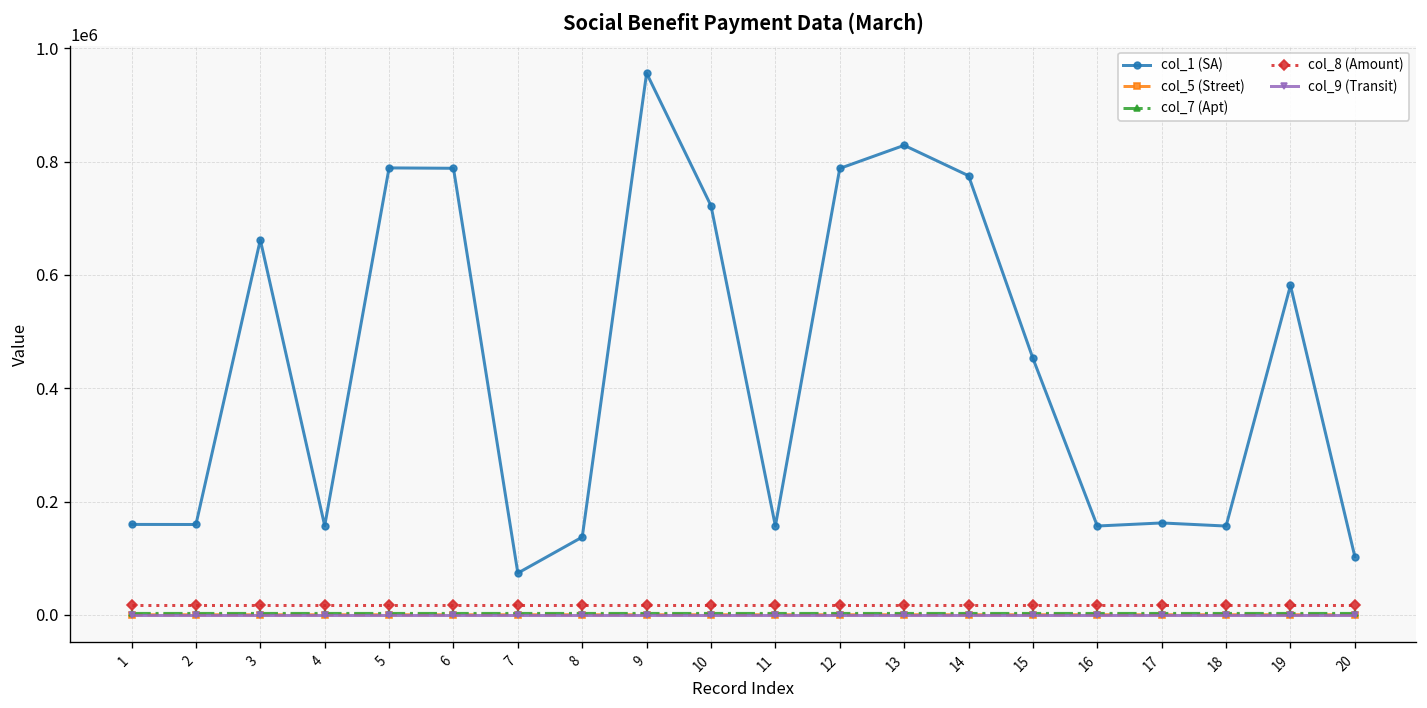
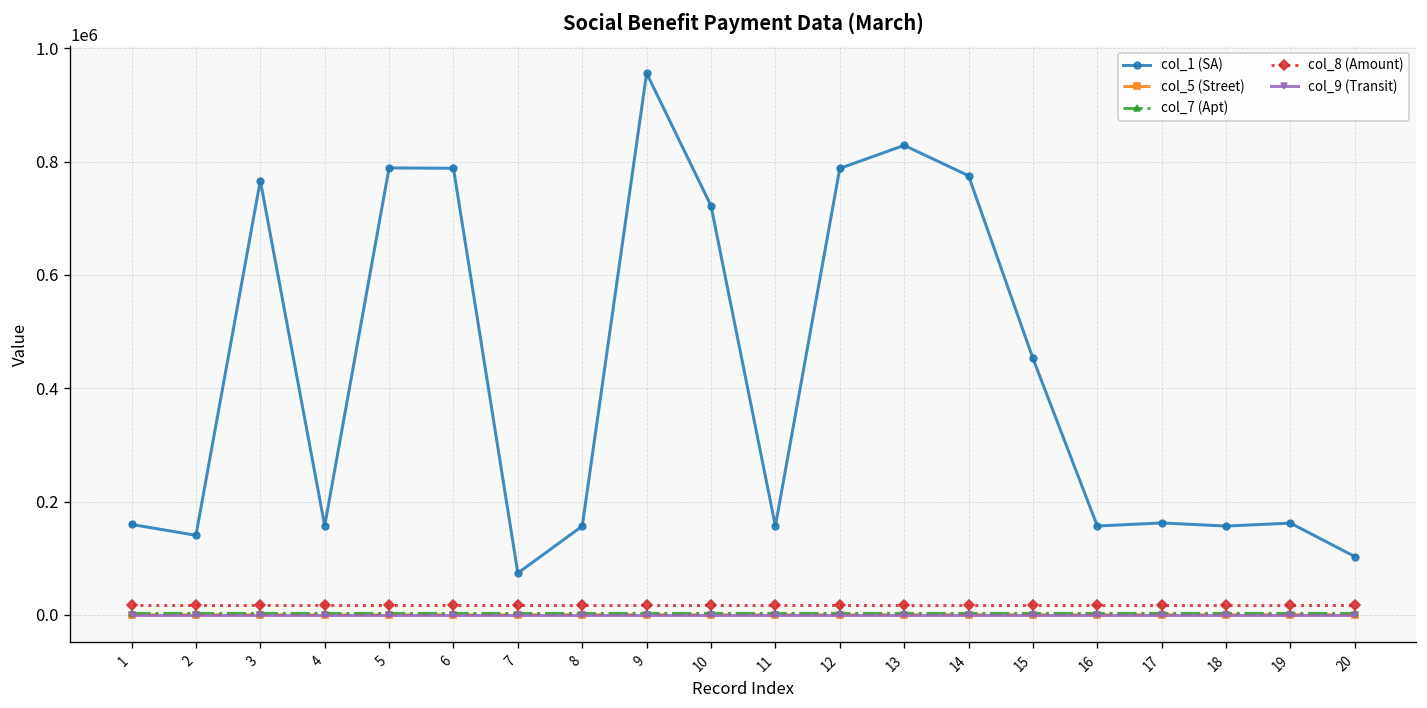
  {
    "col_1 (SA)": {
      "1": 160000,
-     "2": 160000,
-     "3": 660000,
+     "2": 140000,
+     "3": 770000,
      "4": 160000,
      "5": 790000,
      "6": 790000,
      "7": 70000,
-     "8": 140000,
+     "8": 160000,
      "9": 960000,
      "10": 720000,
      "11": 160000,
      "12": 790000,
      "13": 830000,
      "14": 780000,
      "15": 450000,
      "16": 160000,
      "17": 160000,
      "18": 160000,
-     "19": 580000,
+     "19": 160000,
      "20": 100000
    },
    "col_8 (Amount)": {
      "1": 20000,
      "2": 20000,
      "3": 20000,
      "4": 20000,
      "5": 20000,
      "6": 20000,
      "7": 20000,
      "8": 20000,
      "9": 20000,
      "10": 20000,
      "11": 20000,
      "12": 20000,
      "13": 20000,
      "14": 20000,
      "15": 20000,
      "16": 20000,
      "17": 20000,
      "18": 20000,
      "19": 20000,
      "20": 20000
    }
  }
